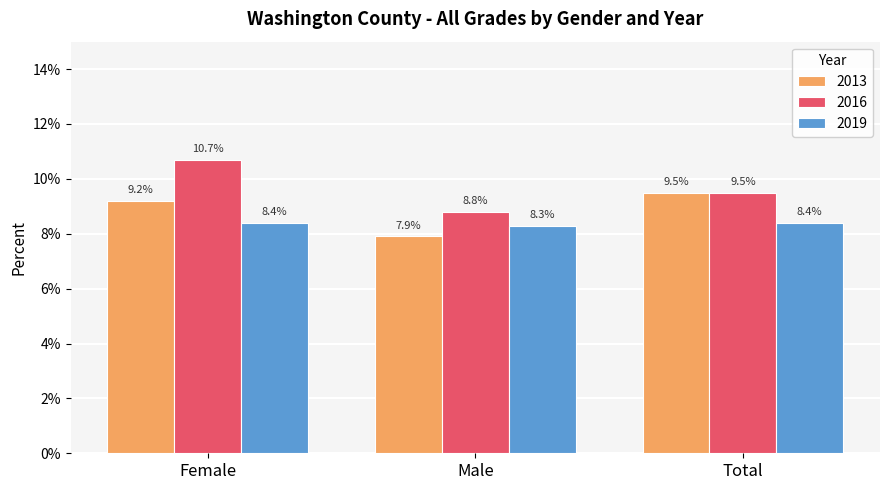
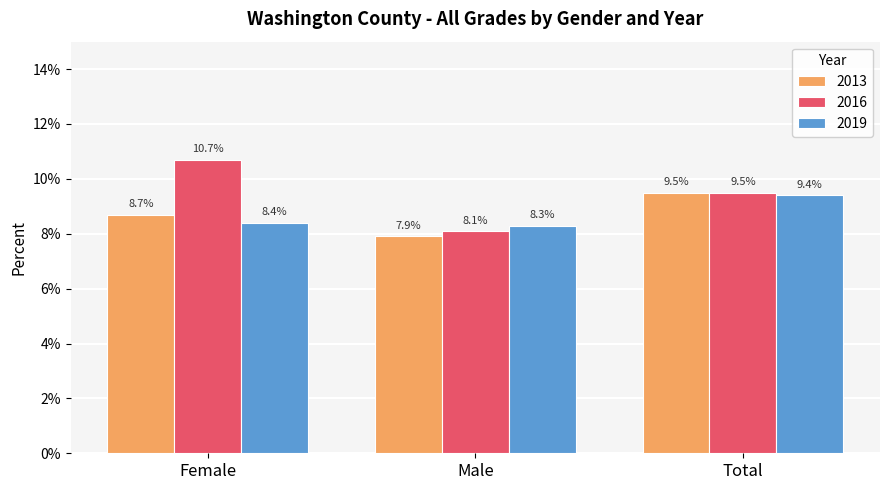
  {
    "2013": {
-     "Female": "9.2%",
+     "Female": "8.7%",
      "Male": "7.9%",
      "Total": "9.5%"
    },
    "2016": {
      "Female": "10.7%",
-     "Male": "8.8%",
+     "Male": "8.1%",
      "Total": "9.5%"
    },
    "2019": {
      "Female": "8.4%",
      "Male": "8.3%",
-     "Total": "8.4%"
+     "Total": "9.4%"
    }
  }
